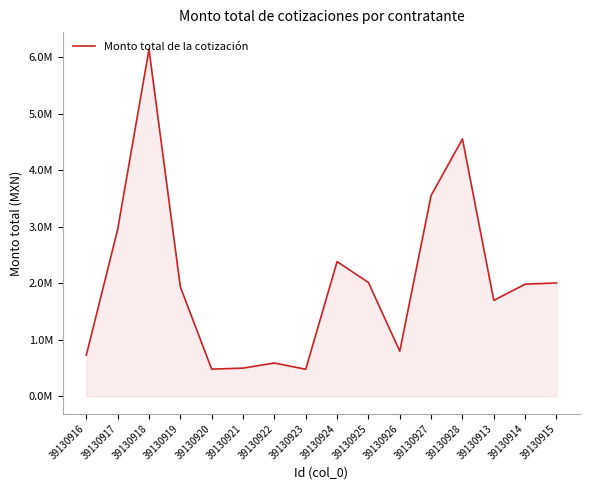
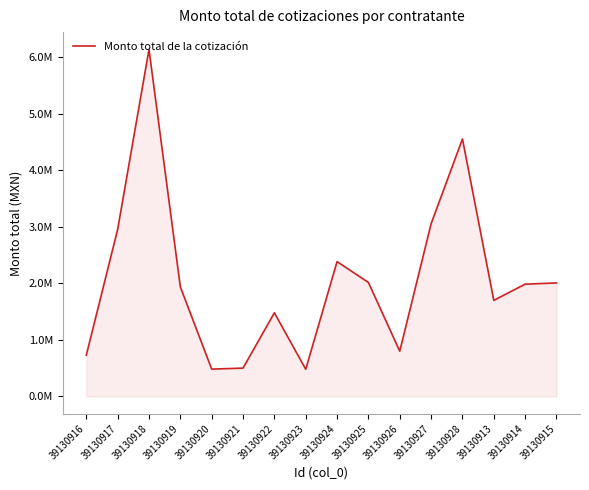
  {
    "39130916": 700000,
    "39130917": 3000000,
    "39130918": 6100000,
    "39130919": 1900000,
    "39130920": 500000,
    "39130921": 500000,
-   "39130922": 600000,
+   "39130922": 1500000,
    "39130923": 500000,
    "39130924": 2400000,
    "39130925": 2000000,
    "39130926": 800000,
-   "39130927": 3600000,
+   "39130927": 3100000,
    "39130928": 4600000,
    "39130913": 1700000,
    "39130914": 2000000,
    "39130915": 2000000
  }
